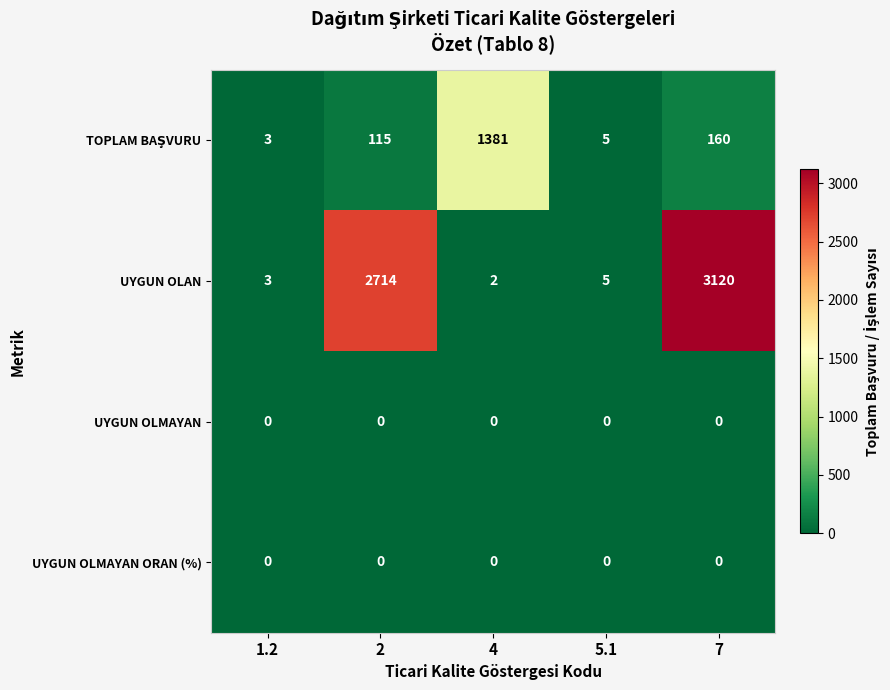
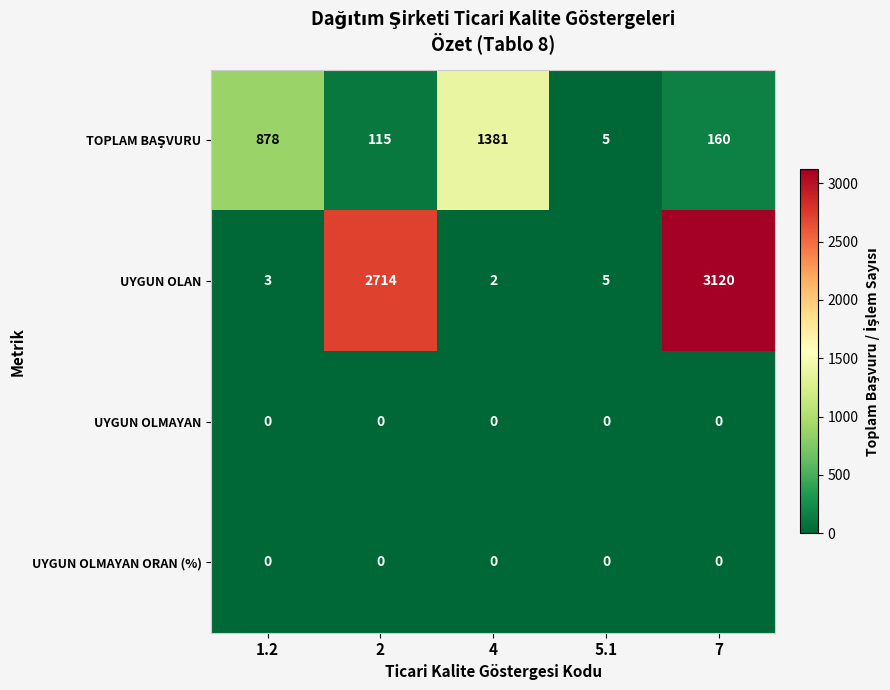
  {
    "TOPLAM BAŞVURU": {
-     "1.2": 3,
+     "1.2": 878,
      "2": 115,
      "4": 1381,
      "5.1": 5,
      "7": 160
    },
    "UYGUN OLAN": {
      "1.2": 3,
      "2": 2714,
      "4": 2,
      "5.1": 5,
      "7": 3120
    },
    "UYGUN OLMAYAN": {
      "1.2": 0,
      "2": 0,
      "4": 0,
      "5.1": 0,
      "7": 0
    },
    "UYGUN OLMAYAN ORAN (%)": {
      "1.2": 0,
      "2": 0,
      "4": 0,
      "5.1": 0,
      "7": 0
    }
  }
